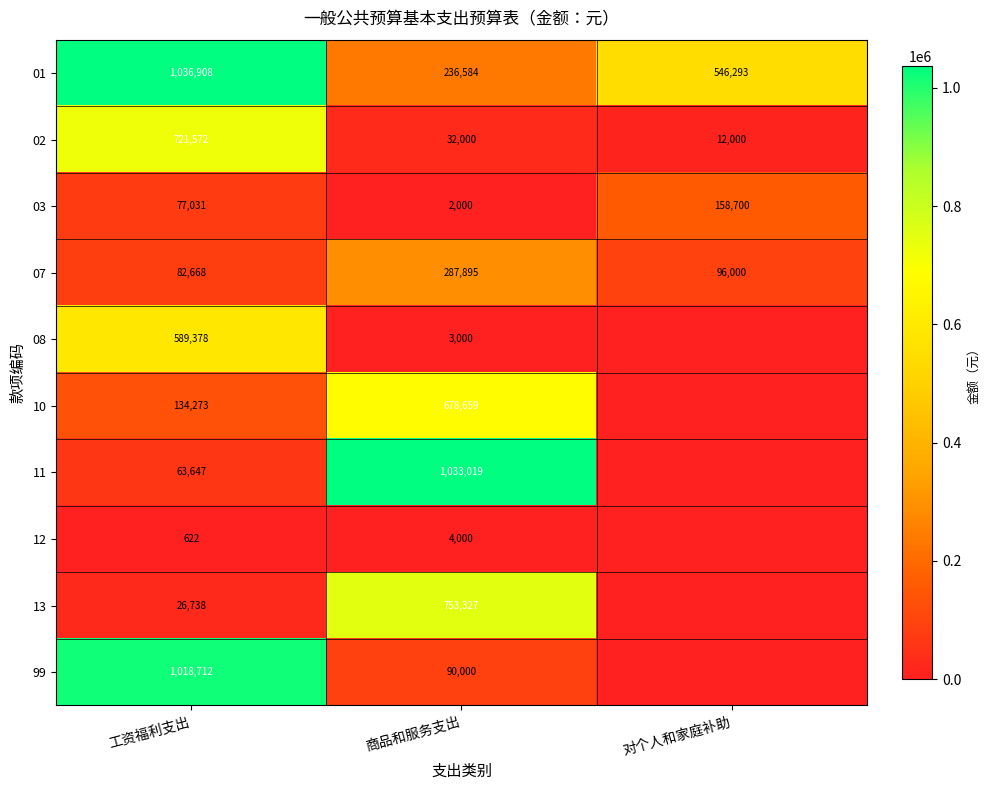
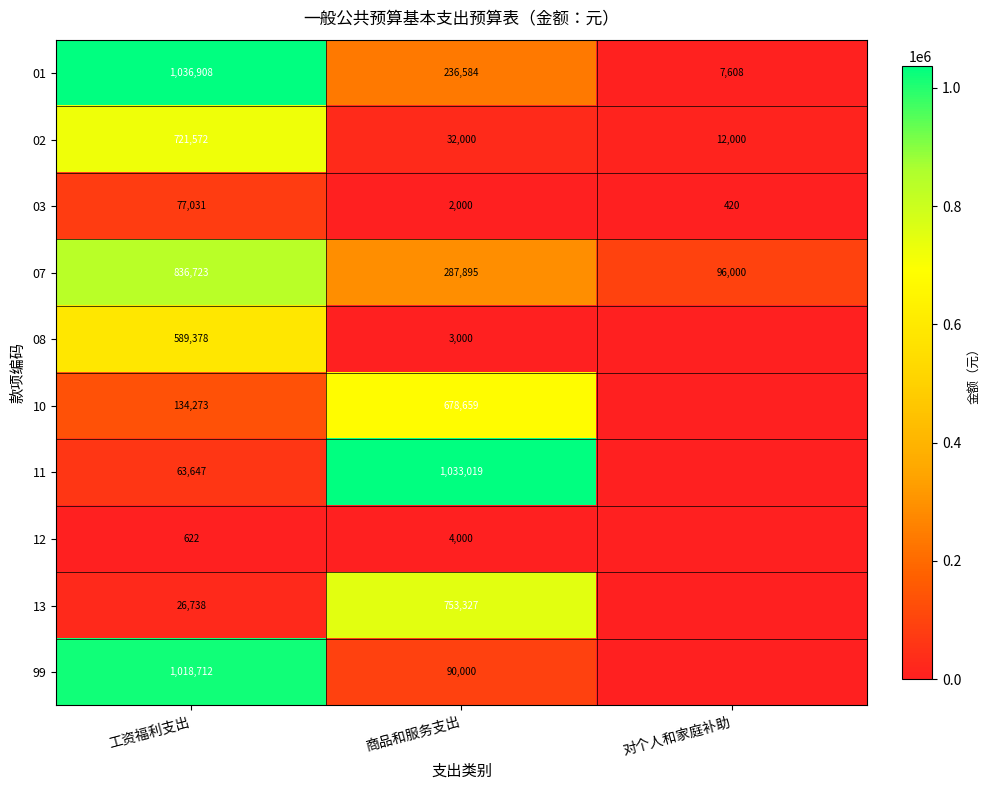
  {
    "01": {
      "工资福利支出": "1,036,908",
      "商品和服务支出": "236,584",
-     "对个人和家庭补助": "546,293"
+     "对个人和家庭补助": "7,608"
    },
    "02": {
      "工资福利支出": "721,572",
      "商品和服务支出": "32,000",
      "对个人和家庭补助": "12,000"
    },
    "03": {
      "工资福利支出": "77,031",
      "商品和服务支出": "2,000",
-     "对个人和家庭补助": "158,700"
+     "对个人和家庭补助": "420"
    },
    "07": {
-     "工资福利支出": "82,668",
+     "工资福利支出": "836,723",
      "商品和服务支出": "287,895",
      "对个人和家庭补助": "96,000"
    },
    "08": {
      "工资福利支出": "589,378",
      "商品和服务支出": "3,000"
    },
    "10": {
      "工资福利支出": "134,273",
      "商品和服务支出": "678,659"
    },
    "11": {
      "工资福利支出": "63,647",
      "商品和服务支出": "1,033,019"
    },
    "12": {
      "工资福利支出": "622",
      "商品和服务支出": "4,000"
    },
    "13": {
      "工资福利支出": "26,738",
      "商品和服务支出": "753,327"
    },
    "99": {
      "工资福利支出": "1,018,712",
      "商品和服务支出": "90,000"
    }
  }
